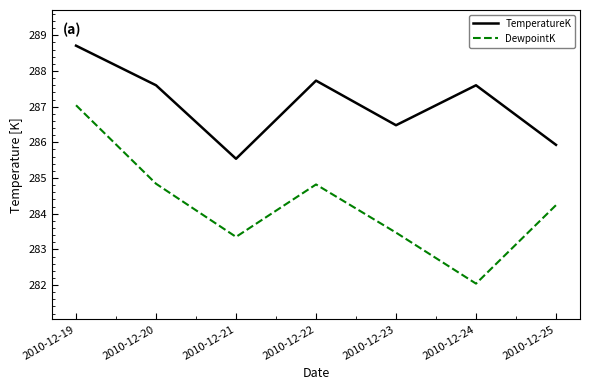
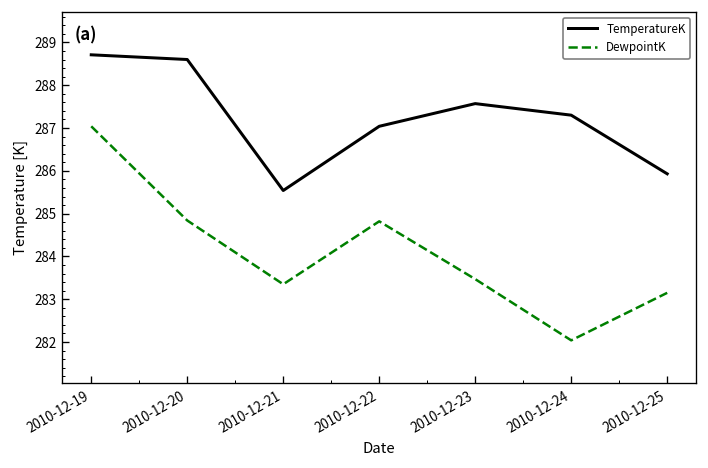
  {
    "TemperatureK": {
      "2010-12-19": 288.7,
-     "2010-12-20": 287.6,
+     "2010-12-20": 288.6,
      "2010-12-21": 285.5,
-     "2010-12-22": 287.7,
-     "2010-12-23": 286.5,
-     "2010-12-24": 287.6,
+     "2010-12-22": 287.0,
+     "2010-12-23": 287.6,
+     "2010-12-24": 287.3,
      "2010-12-25": 285.9
    },
    "DewpointK": {
      "2010-12-19": 287.0,
      "2010-12-20": 284.8,
      "2010-12-21": 283.4,
      "2010-12-22": 284.8,
      "2010-12-23": 283.5,
      "2010-12-24": 282.0,
-     "2010-12-25": 284.2
+     "2010-12-25": 283.2
    }
  }
